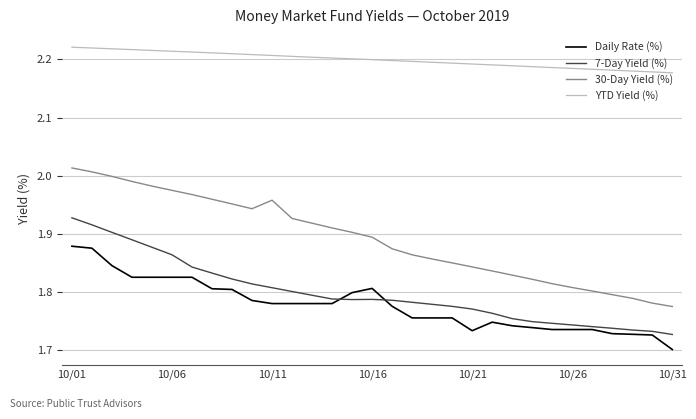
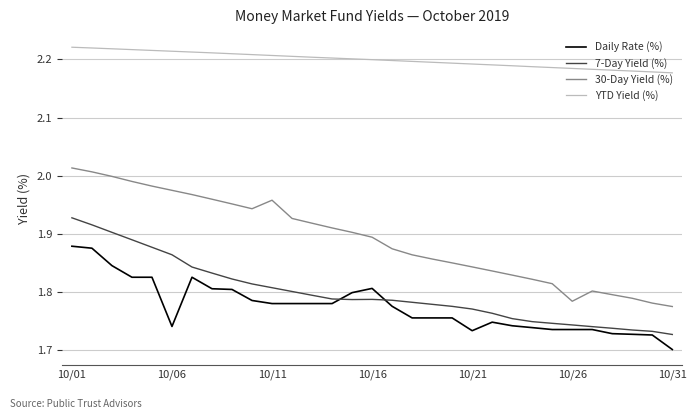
  {
    "Daily Rate (%)": {
      "10/01": 1.88,
-     "10/06": 1.83,
+     "10/06": 1.74,
      "10/11": 1.78,
      "10/16": 1.81,
      "10/21": 1.73,
      "10/26": 1.74,
      "10/31": 1.70
    },
    "7-Day Yield (%)": {
      "10/01": 1.93,
      "10/06": 1.86,
      "10/11": 1.81,
      "10/16": 1.79,
      "10/21": 1.77,
      "10/26": 1.74,
      "10/31": 1.73
    },
    "30-Day Yield (%)": {
      "10/01": 2.01,
      "10/06": 1.97,
      "10/11": 1.96,
      "10/16": 1.89,
      "10/21": 1.84,
-     "10/26": 1.81,
+     "10/26": 1.78,
      "10/31": 1.77
    },
    "YTD Yield (%)": {
      "10/01": 2.22,
      "10/06": 2.21,
      "10/11": 2.21,
      "10/16": 2.20,
      "10/21": 2.19,
      "10/26": 2.18,
      "10/31": 2.18
    }
  }
